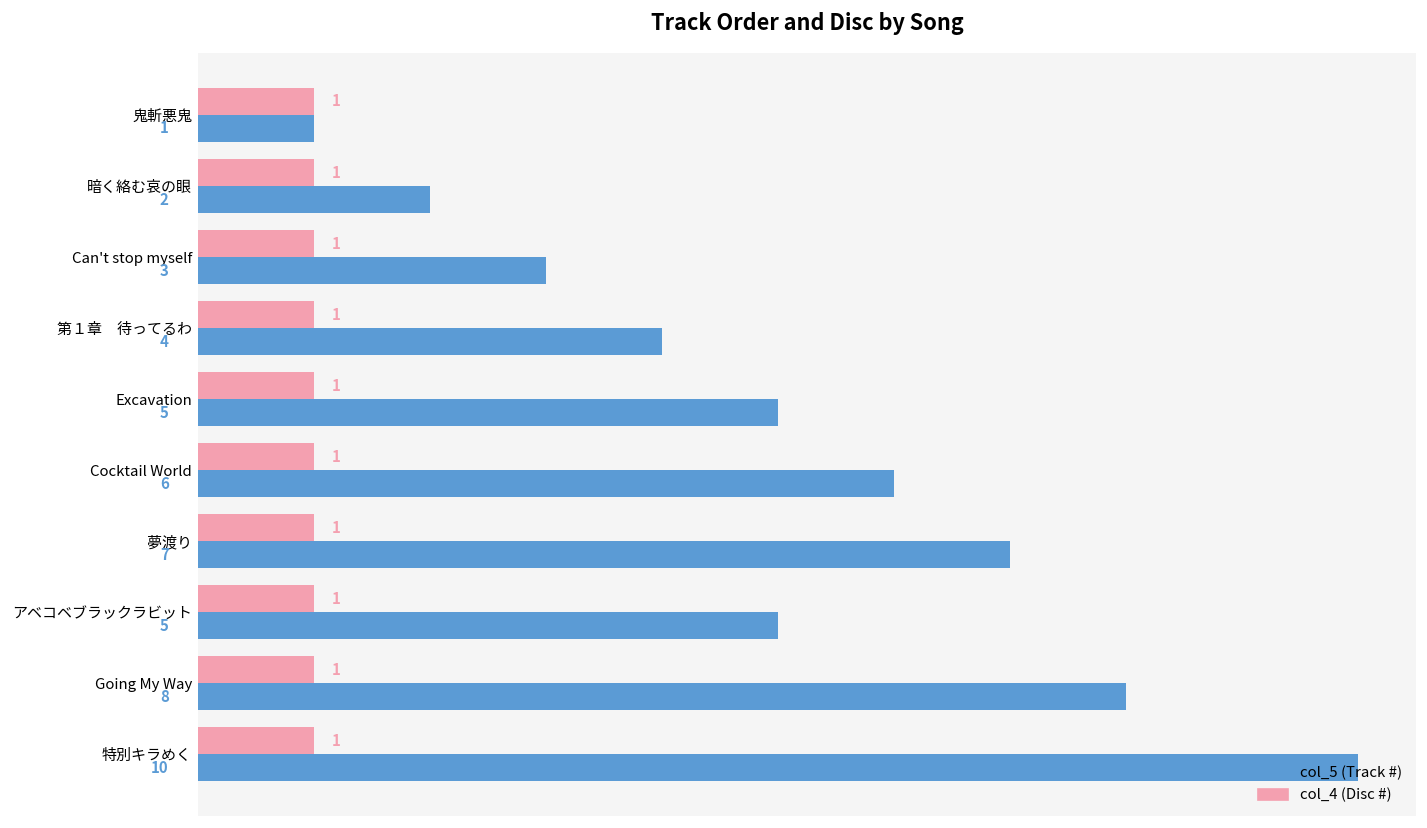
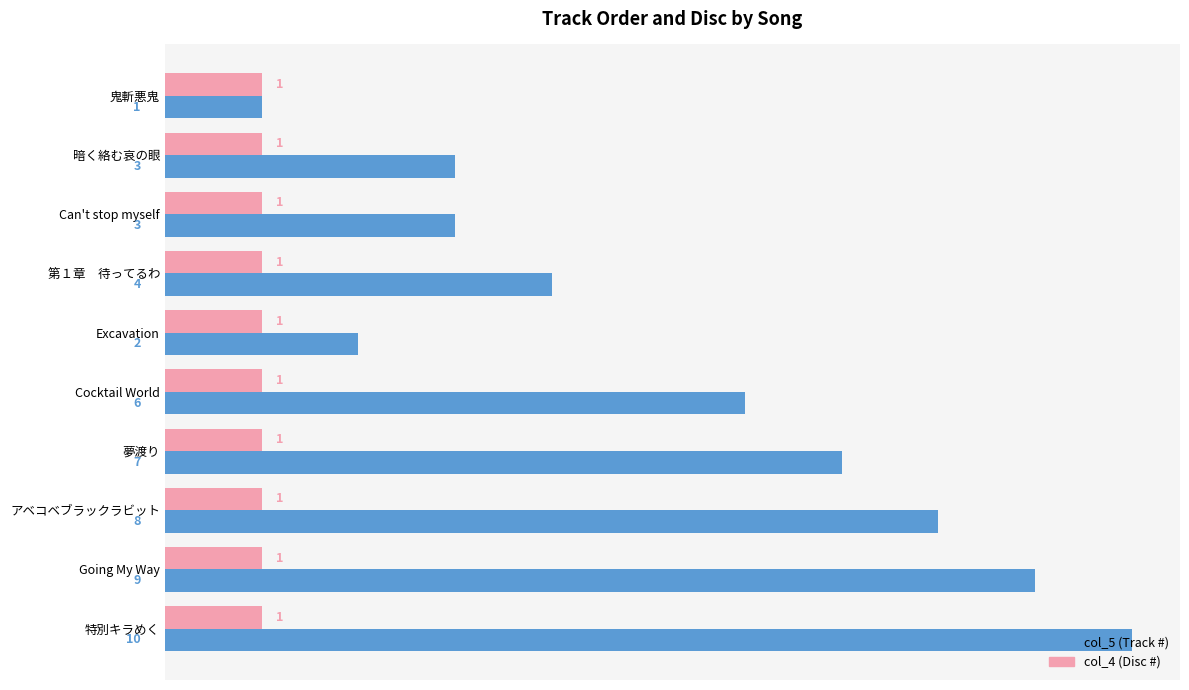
  {
    "col_5 (Track #)": {
-     "暗く絡む哀の眼": 2,
-     "Excavation": 5,
-     "アベコベブラックラビット": 5,
-     "Going My Way": 8
+     "暗く絡む哀の眼": 3,
+     "Excavation": 2,
+     "アベコベブラックラビット": 8,
+     "Going My Way": 9
    },
    "col_4 (Disc #)": {
      "鬼斬悪鬼": 1,
      "暗く絡む哀の眼": 1,
      "Can't stop myself": 1,
      "第１章 待ってるわ": 1,
      "Excavation": 1,
      "Cocktail World": 1,
      "夢渡り": 1,
      "アベコベブラックラビット": 1,
      "Going My Way": 1,
      "特別キラめく": 1
    }
  }
